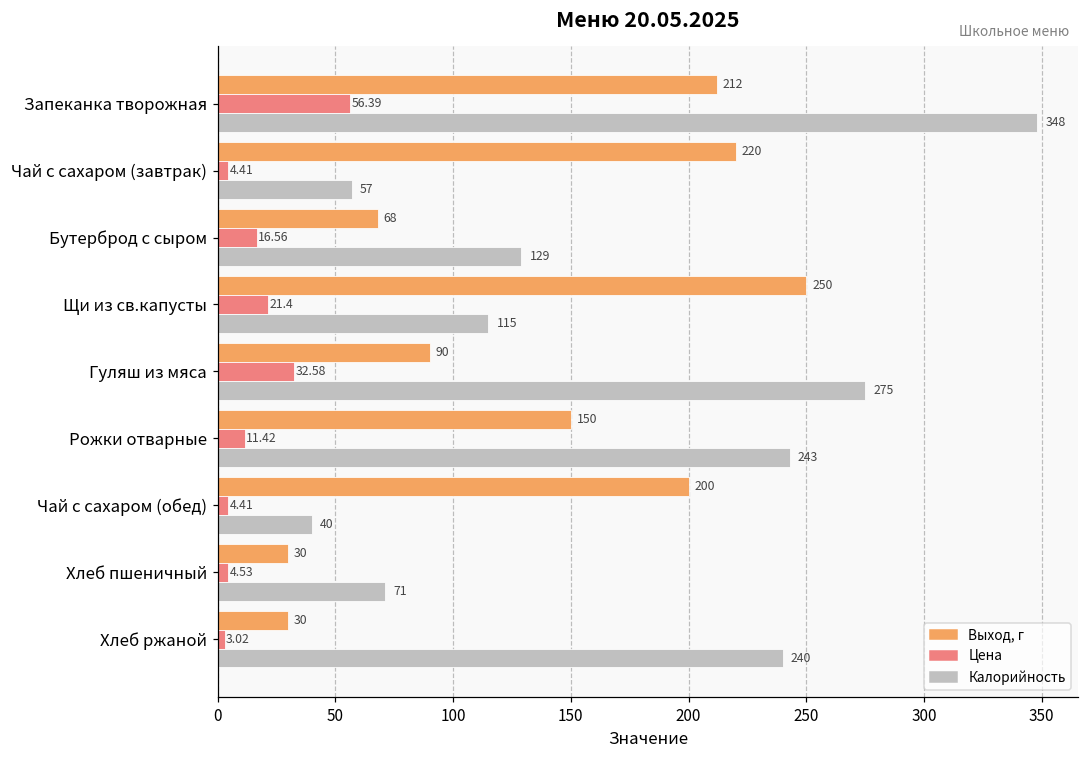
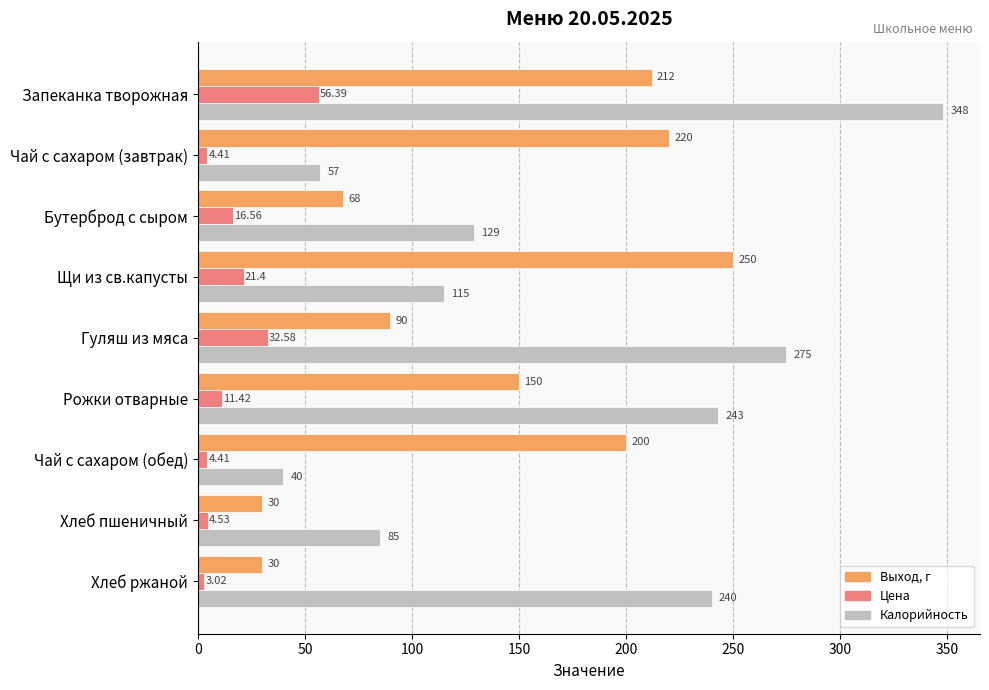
  {
    "Калорийность": {
      "Запеканка творожная": 348,
      "Чай с сахаром (завтрак)": 57,
      "Бутерброд с сыром": 129,
      "Щи из св.капусты": 115,
      "Гуляш из мяса": 275,
      "Рожки отварные": 243,
      "Чай с сахаром (обед)": 40,
-     "Хлеб пшеничный": 71,
+     "Хлеб пшеничный": 85,
      "Хлеб ржаной": 240
    }
  }
